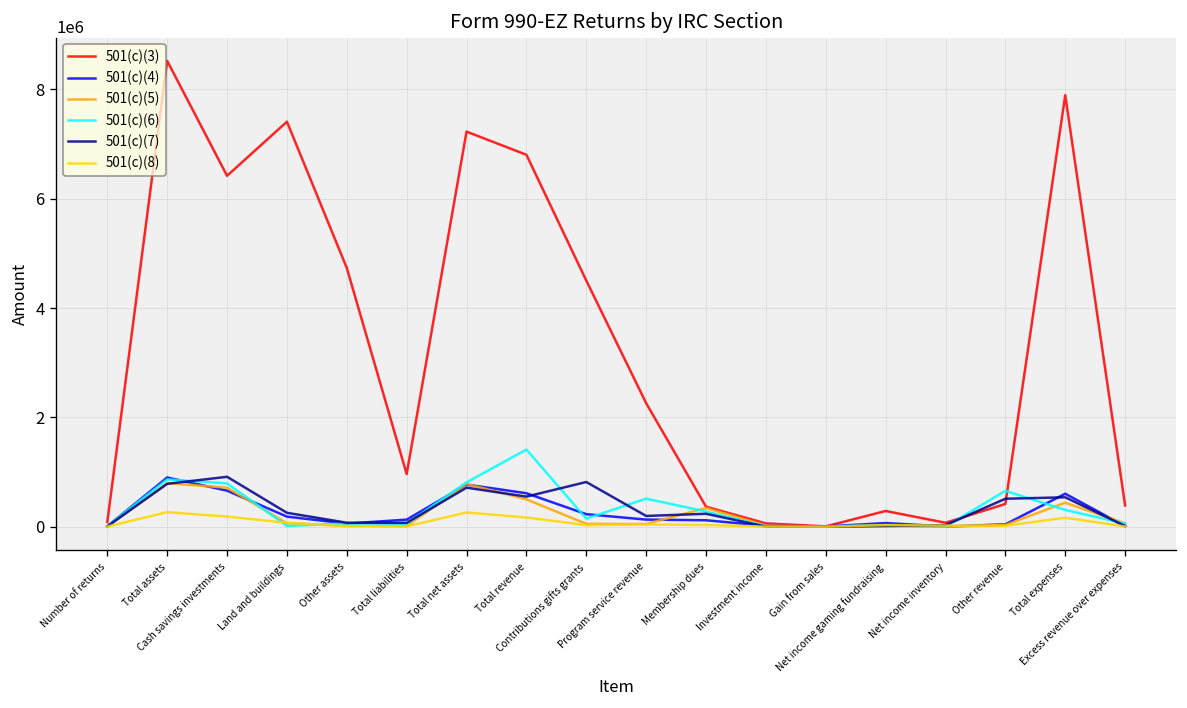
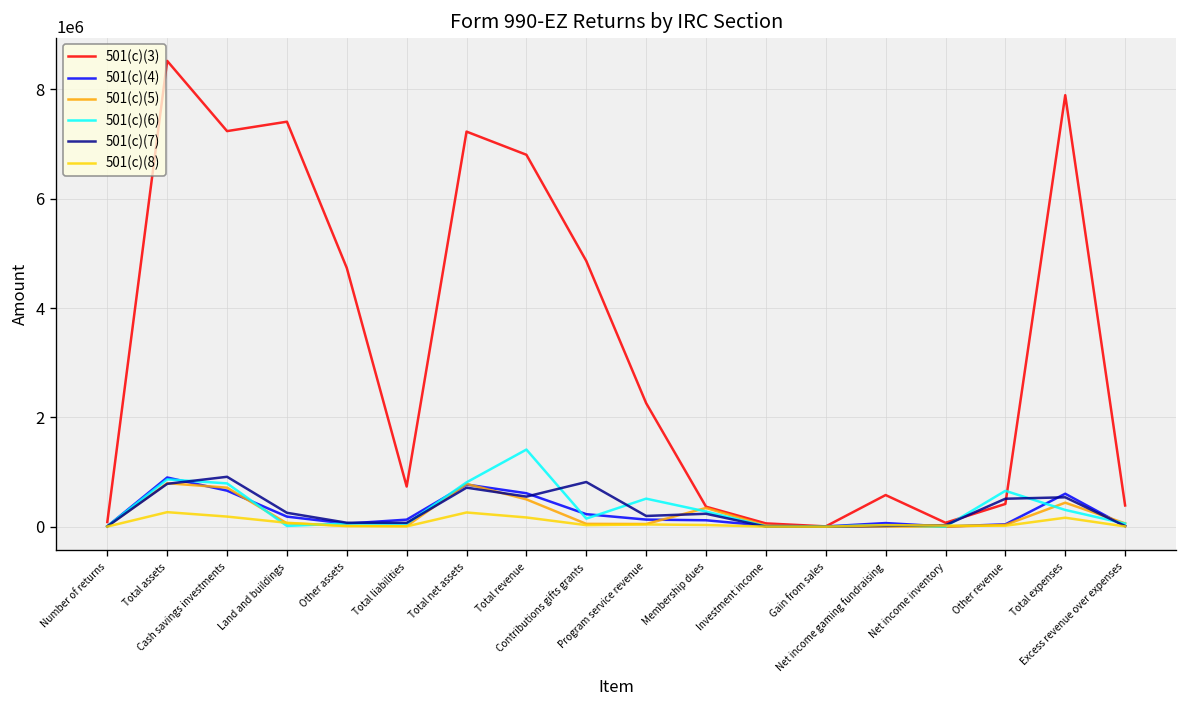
  {
    "501(c)(3)": {
      "Number of returns": 100000,
      "Total assets": 8500000,
-     "Cash savings investments": 6400000,
+     "Cash savings investments": 7200000,
      "Land and buildings": 7400000,
      "Other assets": 4700000,
-     "Total liabilities": 1000000,
+     "Total liabilities": 700000,
      "Total net assets": 7200000,
      "Total revenue": 6800000,
-     "Contributions gifts grants": 4500000,
+     "Contributions gifts grants": 4900000,
      "Program service revenue": 2300000,
-     "Net income gaming fundraising": 300000,
+     "Net income gaming fundraising": 600000,
      "Other revenue": 400000,
      "Total expenses": 7900000,
      "Excess revenue over expenses": 400000
    },
    "501(c)(4)": {
      "Land and buildings": 200000,
      "Total liabilities": 100000,
      "Total revenue": 600000,
      "Contributions gifts grants": 200000,
      "Program service revenue": 100000,
      "Membership dues": 100000,
      "Total expenses": 600000
    },
    "501(c)(6)": {
      "Cash savings investments": 800000,
      "Total revenue": 1400000,
      "Contributions gifts grants": 100000,
      "Program service revenue": 500000,
      "Other revenue": 700000,
      "Total expenses": 300000
    },
    "501(c)(7)": {
      "Cash savings investments": 900000,
      "Land and buildings": 300000,
      "Total net assets": 700000,
      "Contributions gifts grants": 800000,
      "Program service revenue": 200000,
      "Other revenue": 500000,
      "Total expenses": 500000
    }
  }
